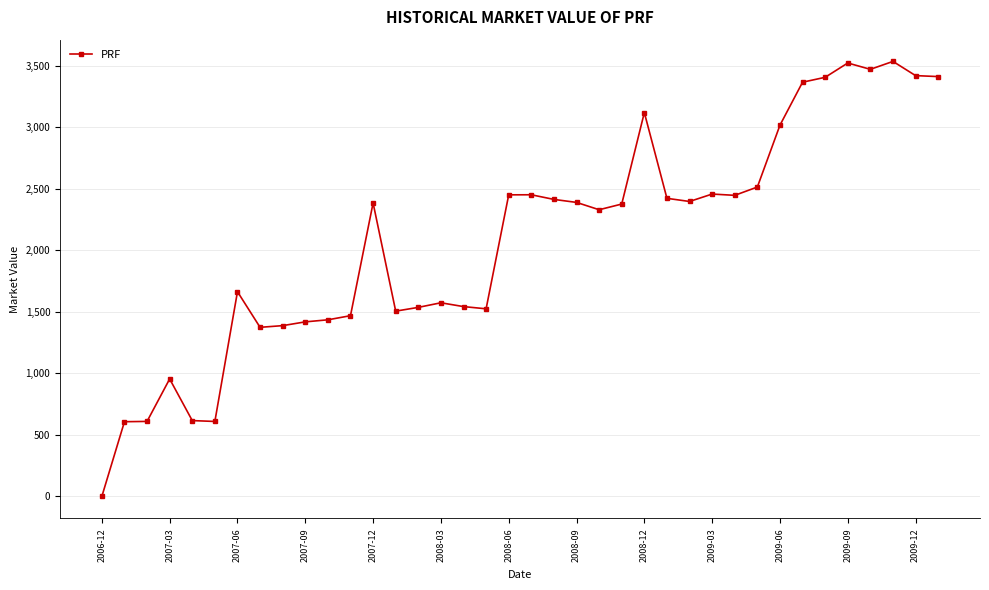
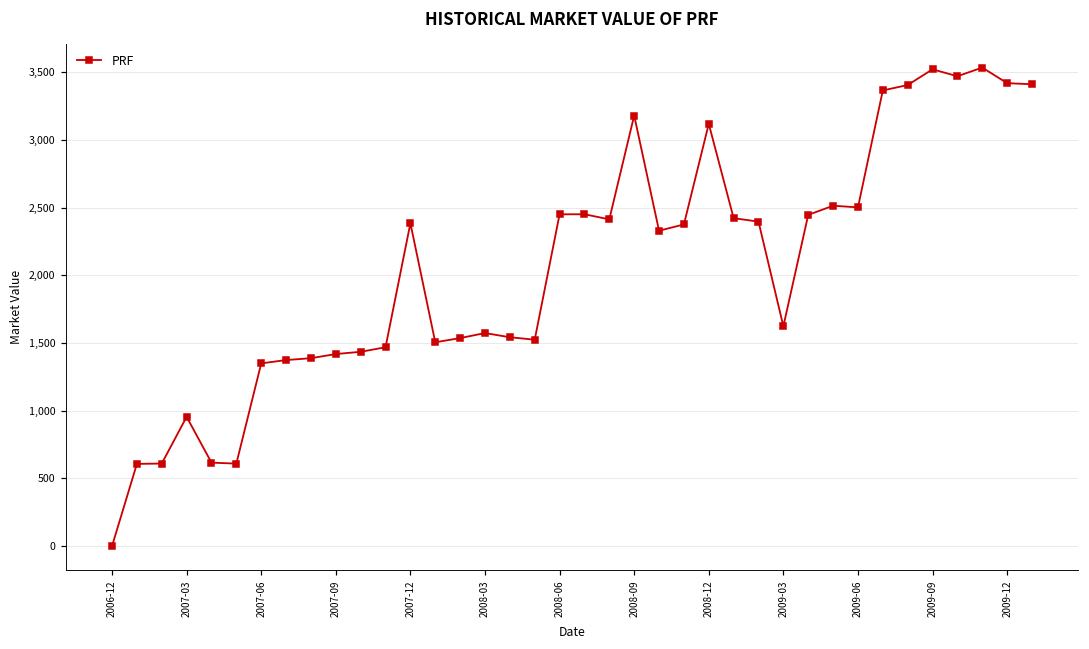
  {
    "2006-12": "0",
    "2007-03": "960",
-   "2007-06": "1,660",
+   "2007-06": "1,350",
    "2007-09": "1,420",
    "2007-12": "2,390",
    "2008-03": "1,570",
    "2008-06": "2,450",
-   "2008-09": "2,390",
+   "2008-09": "3,180",
    "2008-12": "3,120",
-   "2009-03": "2,460",
-   "2009-06": "3,020",
+   "2009-03": "1,620",
+   "2009-06": "2,500",
    "2009-09": "3,520",
    "2009-12": "3,420"
  }
